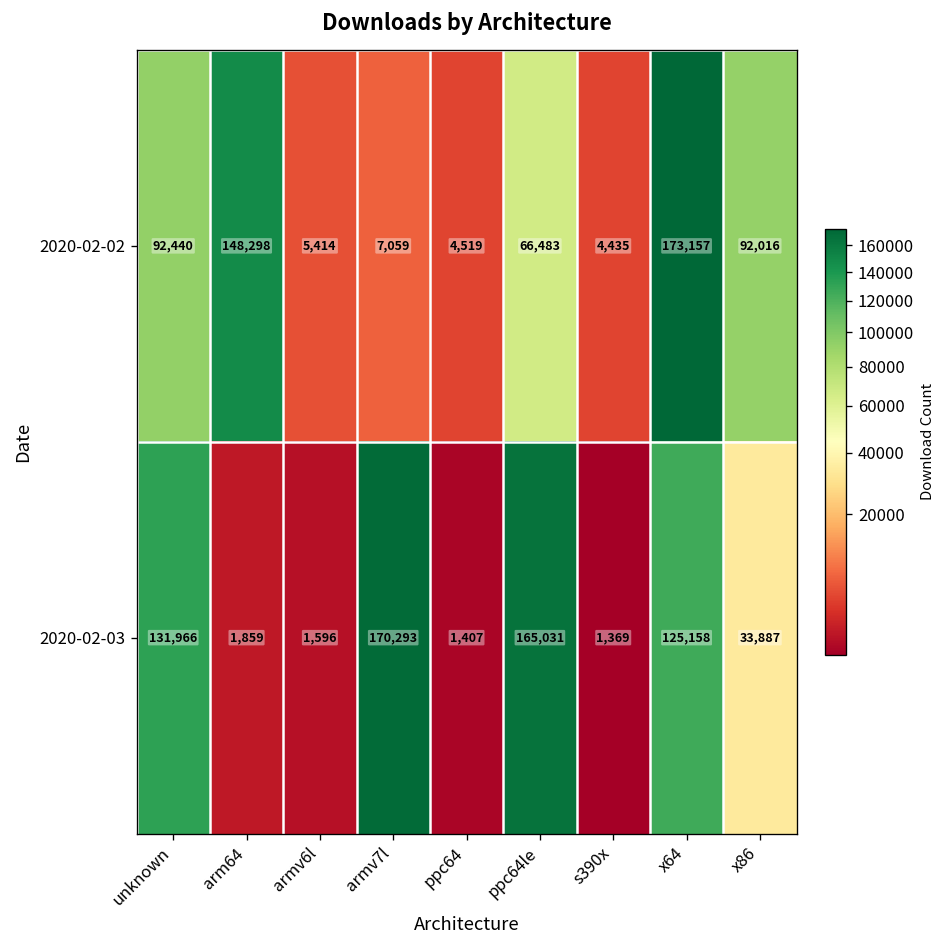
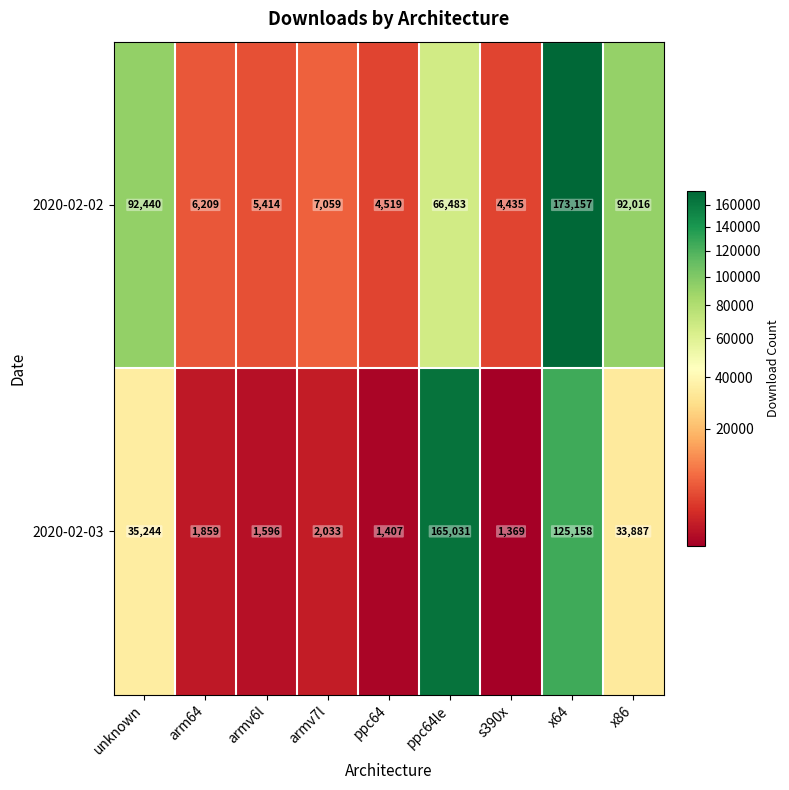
  {
    "2020-02-02": {
-     "arm64": "148,298"
+     "arm64": "6,209"
    },
    "2020-02-03": {
-     "unknown": "131,966",
-     "armv7l": "170,293"
+     "unknown": "35,244",
+     "armv7l": "2,033"
    }
  }
